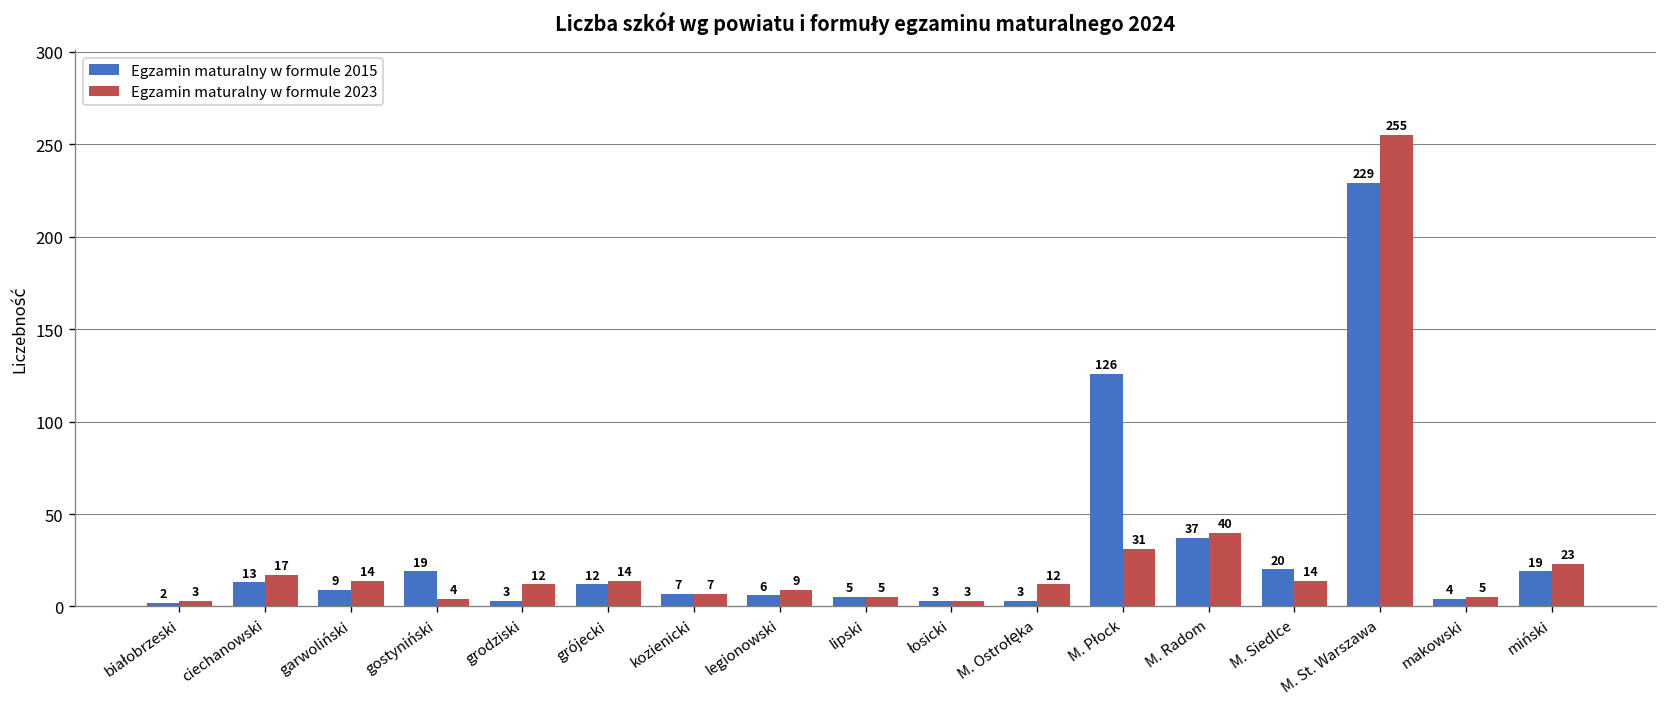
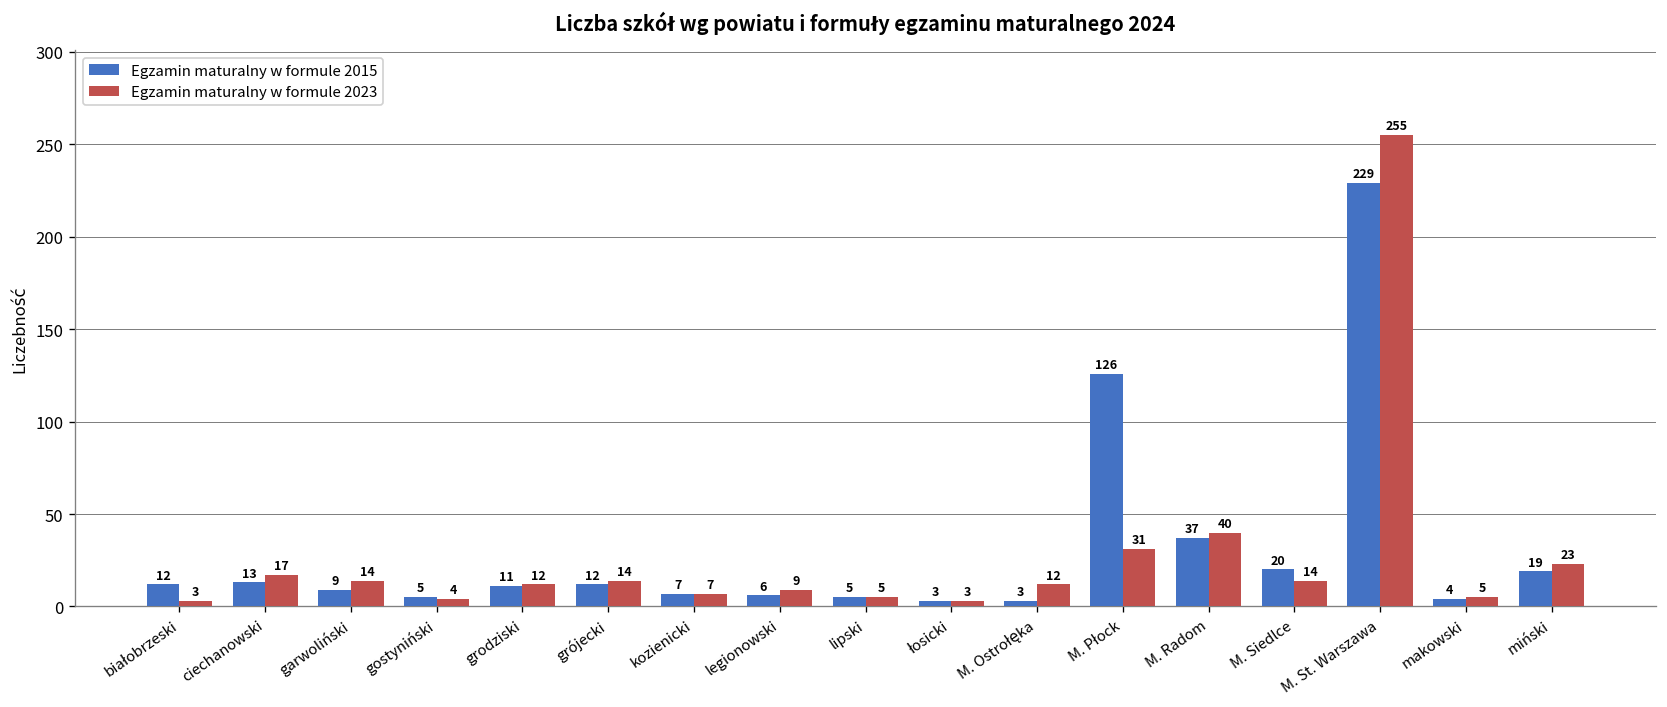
  {
    "Egzamin maturalny w formule 2015": {
-     "białobrzeski": 2,
+     "białobrzeski": 12,
      "ciechanowski": 13,
      "garwoliński": 9,
-     "gostyniński": 19,
-     "grodziski": 3,
+     "gostyniński": 5,
+     "grodziski": 11,
      "grójecki": 12,
      "kozienicki": 7,
      "legionowski": 6,
      "lipski": 5,
      "łosicki": 3,
      "M. Ostrołęka": 3,
      "M. Płock": 126,
      "M. Radom": 37,
      "M. Siedlce": 20,
      "M. St. Warszawa": 229,
      "makowski": 4,
      "miński": 19
    },
    "Egzamin maturalny w formule 2023": {
      "białobrzeski": 3,
      "ciechanowski": 17,
      "garwoliński": 14,
      "gostyniński": 4,
      "grodziski": 12,
      "grójecki": 14,
      "kozienicki": 7,
      "legionowski": 9,
      "lipski": 5,
      "łosicki": 3,
      "M. Ostrołęka": 12,
      "M. Płock": 31,
      "M. Radom": 40,
      "M. Siedlce": 14,
      "M. St. Warszawa": 255,
      "makowski": 5,
      "miński": 23
    }
  }
